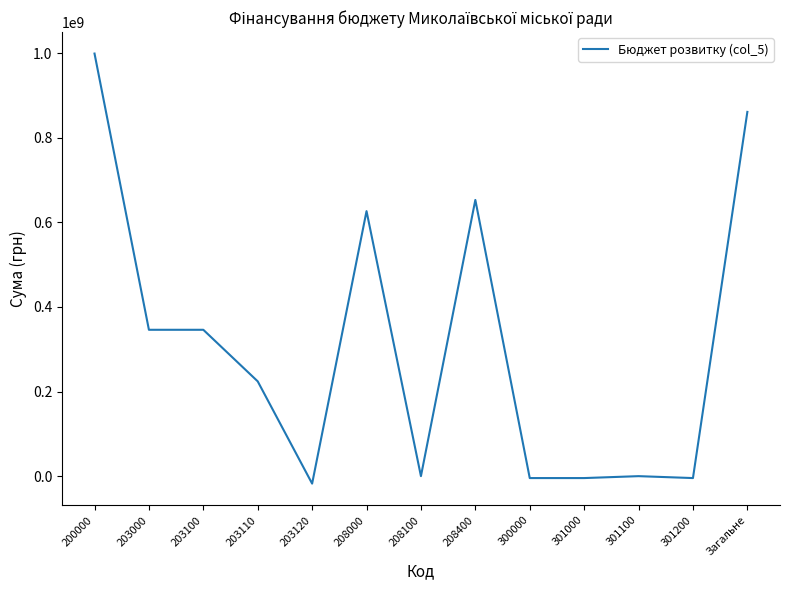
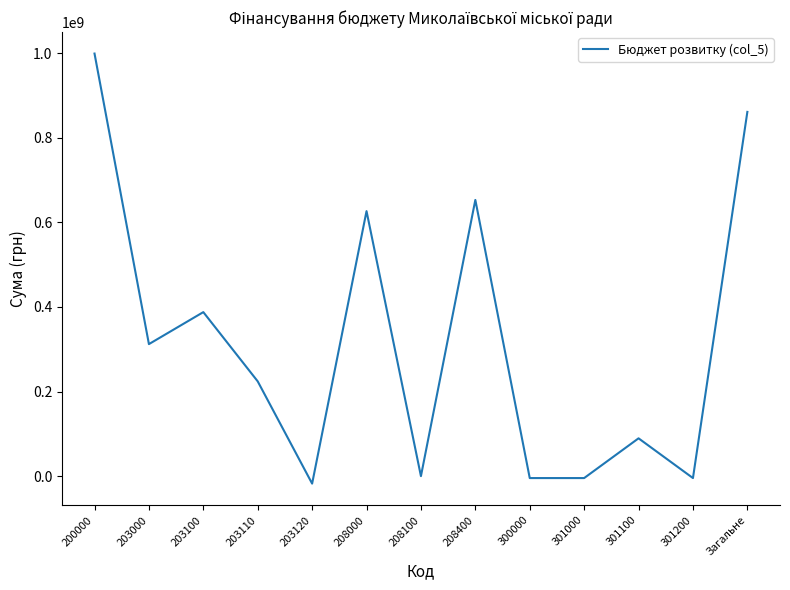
  {
    "200000": 1000000000,
-   "203000": 350000000,
-   "203100": 350000000,
+   "203000": 310000000,
+   "203100": 390000000,
    "203110": 220000000,
    "203120": -20000000,
    "208000": 630000000,
    "208100": 0,
    "208400": 650000000,
    "300000": 0,
    "301000": 0,
-   "301100": 0,
+   "301100": 90000000,
    "301200": 0,
    "Загальне": 860000000
  }
